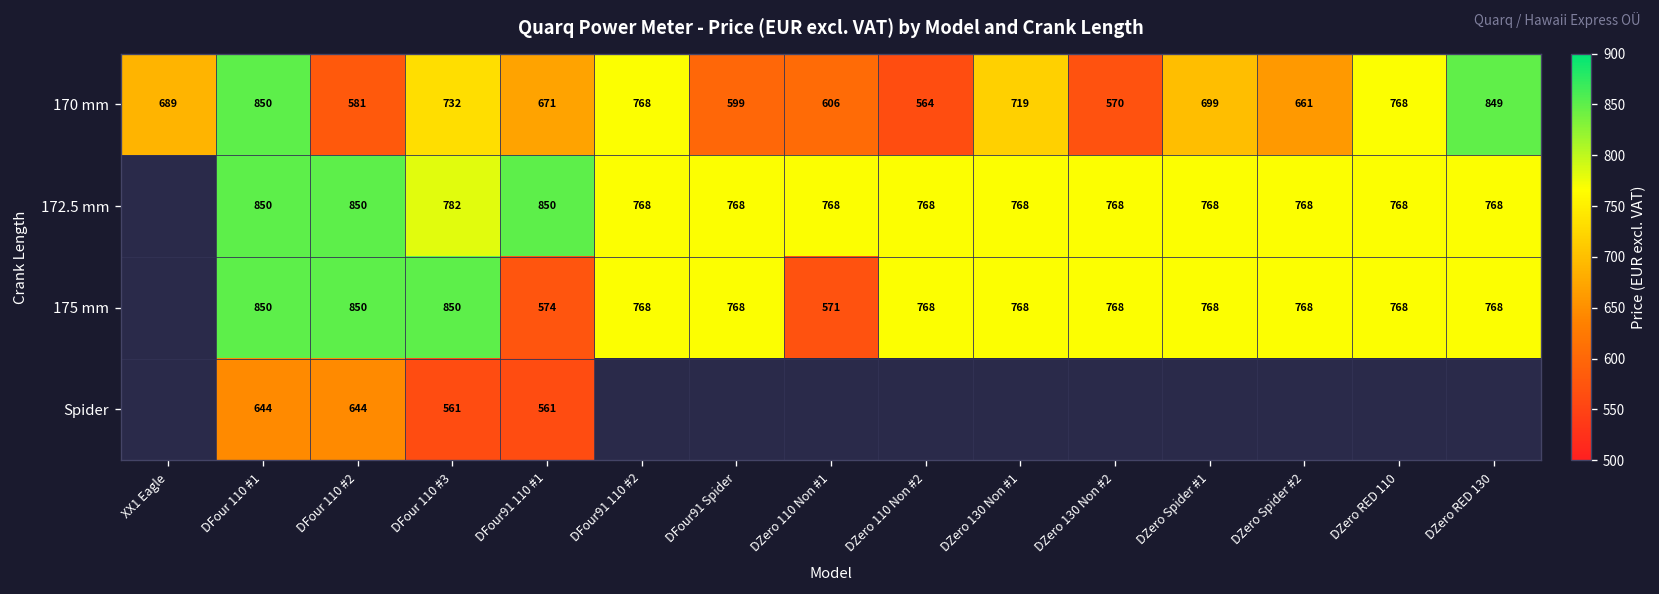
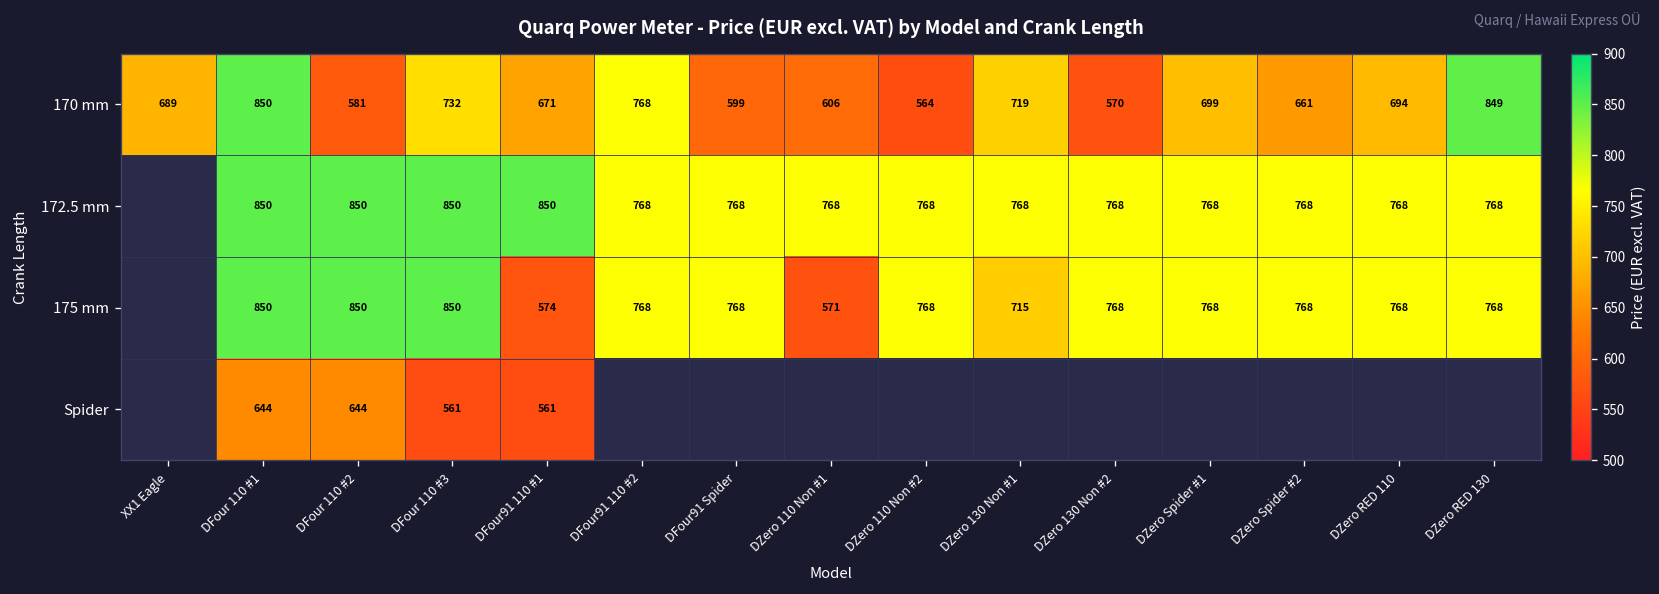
  {
    "170 mm": {
      "XX1 Eagle": 689,
      "DFour 110 #1": 850,
      "DFour 110 #2": 581,
      "DFour 110 #3": 732,
      "DFour91 110 #1": 671,
      "DFour91 110 #2": 768,
      "DFour91 Spider": 599,
      "DZero 110 Non #1": 606,
      "DZero 110 Non #2": 564,
      "DZero 130 Non #1": 719,
      "DZero 130 Non #2": 570,
      "DZero Spider #1": 699,
      "DZero Spider #2": 661,
-     "DZero RED 110": 768,
+     "DZero RED 110": 694,
      "DZero RED 130": 849
    },
    "172.5 mm": {
      "DFour 110 #1": 850,
      "DFour 110 #2": 850,
-     "DFour 110 #3": 782,
+     "DFour 110 #3": 850,
      "DFour91 110 #1": 850,
      "DFour91 110 #2": 768,
      "DFour91 Spider": 768,
      "DZero 110 Non #1": 768,
      "DZero 110 Non #2": 768,
      "DZero 130 Non #1": 768,
      "DZero 130 Non #2": 768,
      "DZero Spider #1": 768,
      "DZero Spider #2": 768,
      "DZero RED 110": 768,
      "DZero RED 130": 768
    },
    "175 mm": {
      "DFour 110 #1": 850,
      "DFour 110 #2": 850,
      "DFour 110 #3": 850,
      "DFour91 110 #1": 574,
      "DFour91 110 #2": 768,
      "DFour91 Spider": 768,
      "DZero 110 Non #1": 571,
      "DZero 110 Non #2": 768,
-     "DZero 130 Non #1": 768,
+     "DZero 130 Non #1": 715,
      "DZero 130 Non #2": 768,
      "DZero Spider #1": 768,
      "DZero Spider #2": 768,
      "DZero RED 110": 768,
      "DZero RED 130": 768
    },
    "Spider": {
      "DFour 110 #1": 644,
      "DFour 110 #2": 644,
      "DFour 110 #3": 561,
      "DFour91 110 #1": 561
    }
  }
